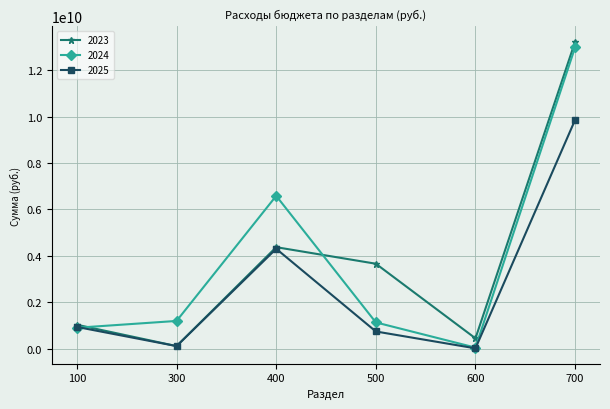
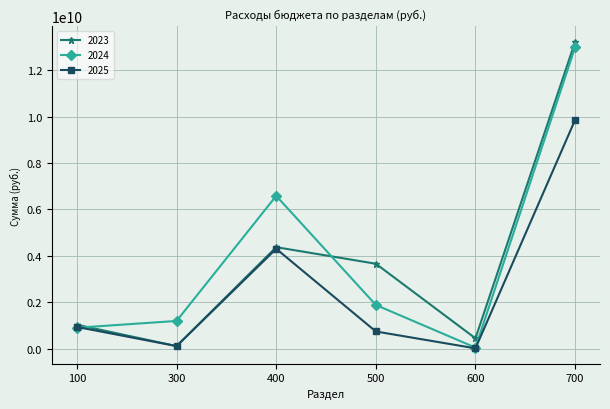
  {
    "2024": {
      "300": 1200000000,
      "400": 6600000000,
-     "500": 1100000000,
+     "500": 1900000000,
      "700": 13000000000
    }
  }
